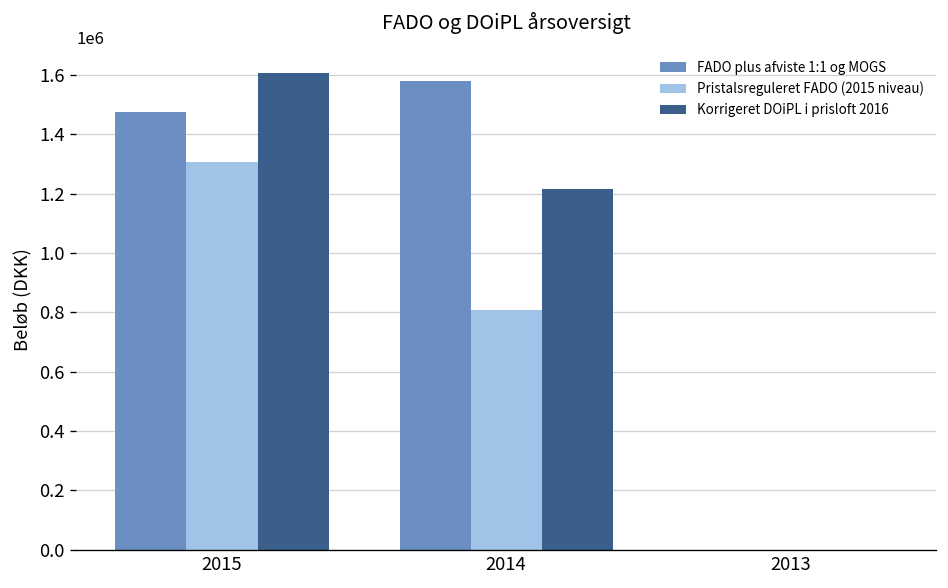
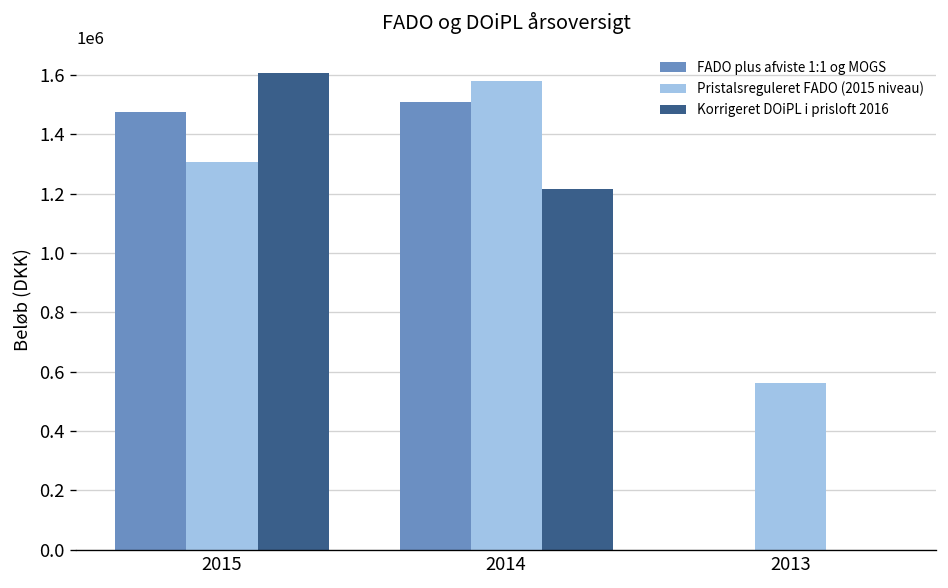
  {
    "FADO plus afviste 1:1 og MOGS": {
      "2015": 1480000,
-     "2014": 1580000,
+     "2014": 1510000,
      "2013": 0
    },
    "Pristalsreguleret FADO (2015 niveau)": {
      "2015": 1310000,
-     "2014": 810000,
-     "2013": 0
+     "2014": 1580000,
+     "2013": 560000
    },
    "Korrigeret DOiPL i prisloft 2016": {
      "2015": 1610000,
      "2014": 1220000,
      "2013": 0
    }
  }
